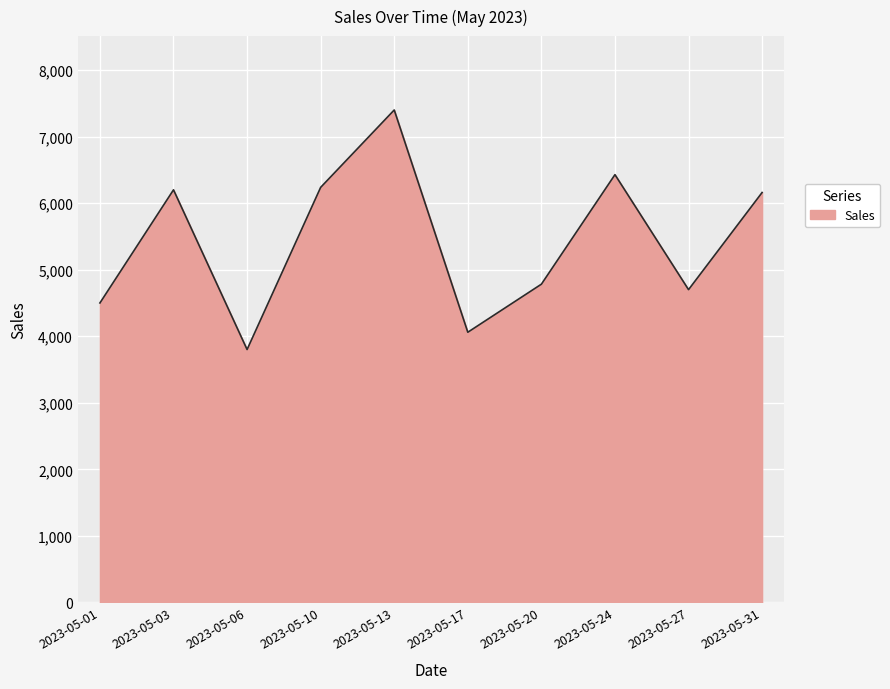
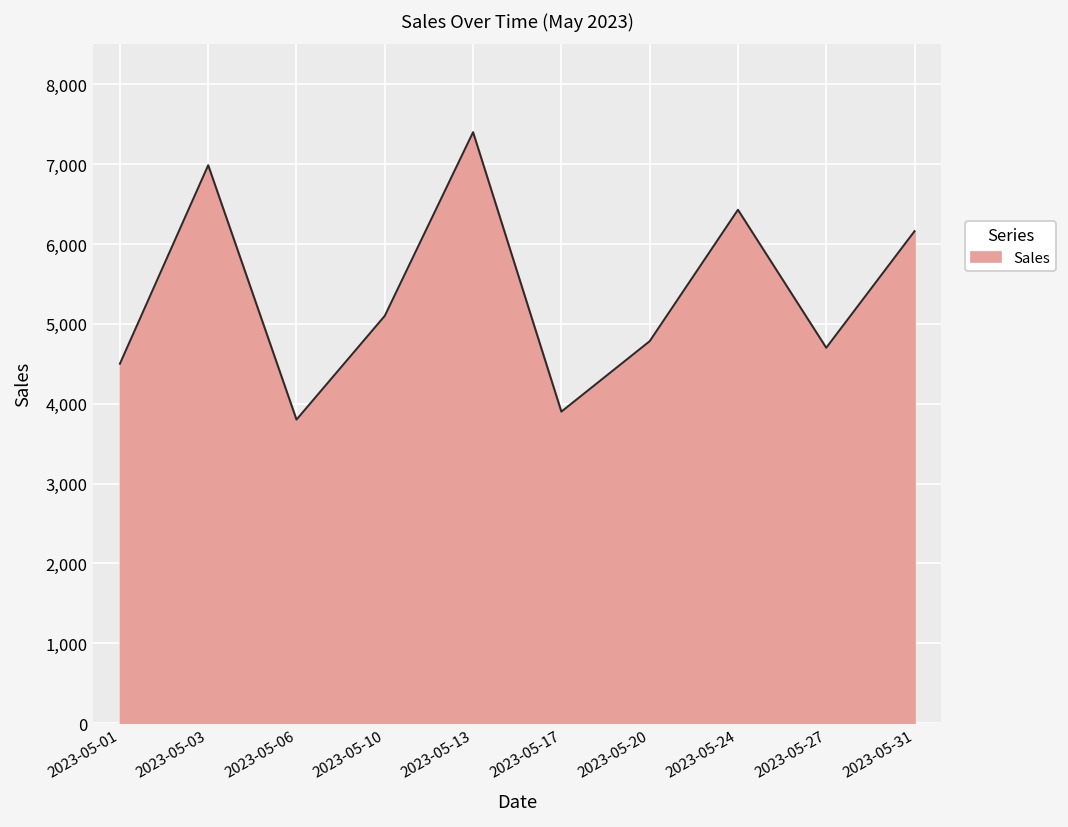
  {
    "2023-05-01": "4,500",
-   "2023-05-03": "6,200",
+   "2023-05-03": "7,000",
    "2023-05-06": "3,800",
-   "2023-05-10": "6,200",
+   "2023-05-10": "5,100",
    "2023-05-13": "7,400",
-   "2023-05-17": "4,100",
+   "2023-05-17": "3,900",
    "2023-05-20": "4,800",
    "2023-05-24": "6,400",
    "2023-05-27": "4,700",
    "2023-05-31": "6,200"
  }
